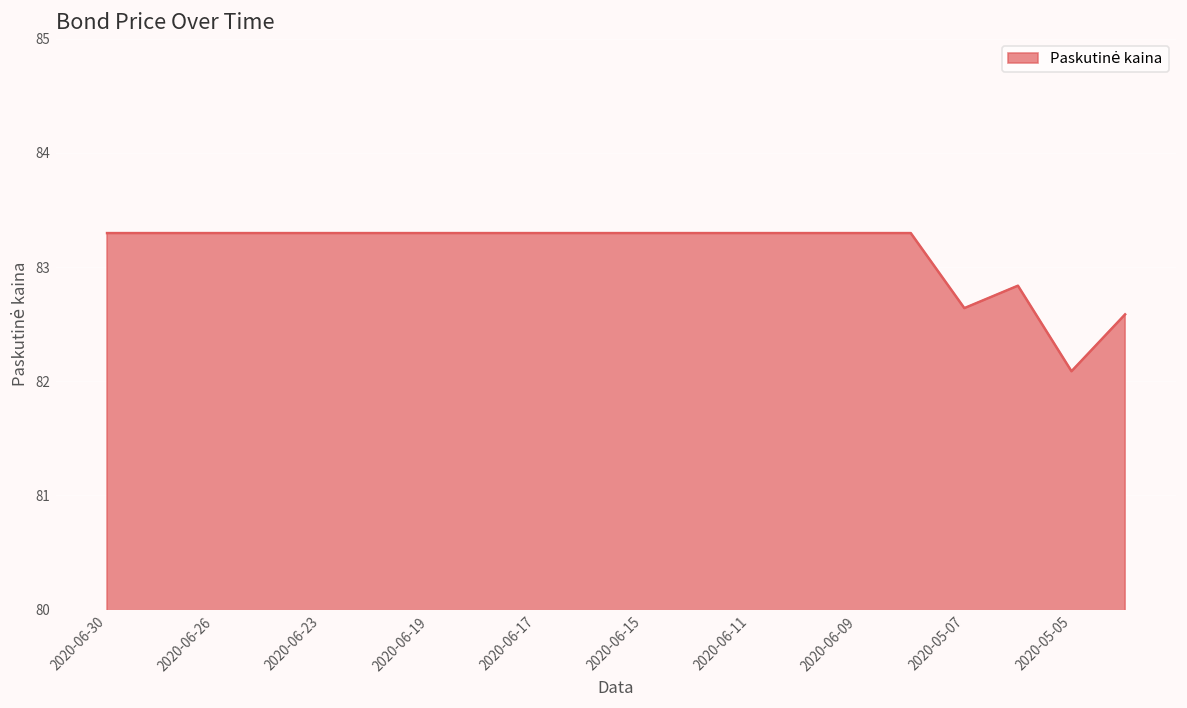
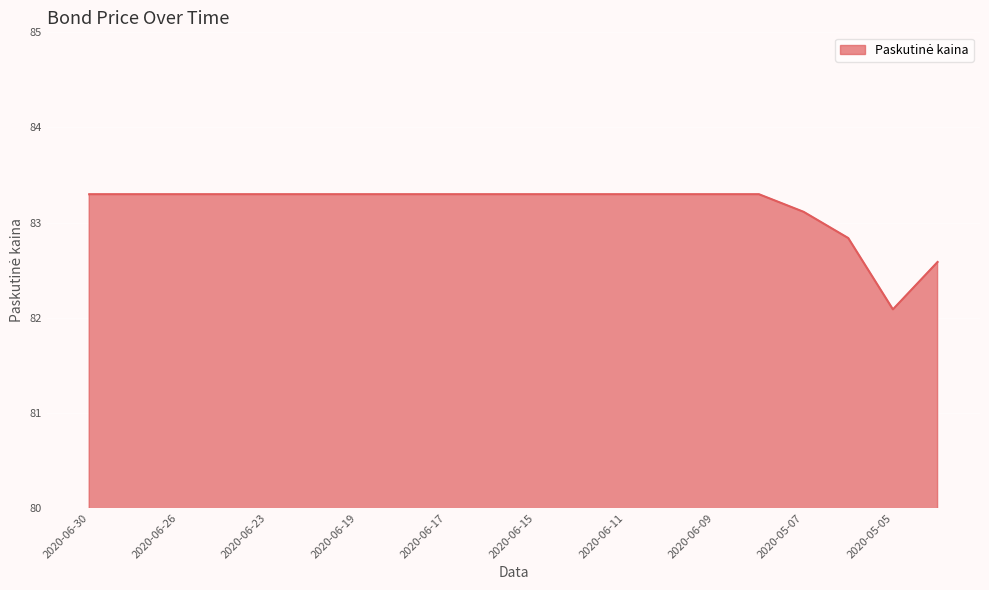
  {
    "2020-06-30": 83.3,
    "2020-06-26": 83.3,
    "2020-06-23": 83.3,
    "2020-06-19": 83.3,
    "2020-06-17": 83.3,
    "2020-06-15": 83.3,
    "2020-06-11": 83.3,
    "2020-06-09": 83.3,
-   "2020-05-07": 82.6,
+   "2020-05-07": 83.1,
    "2020-05-05": 82.1
  }
